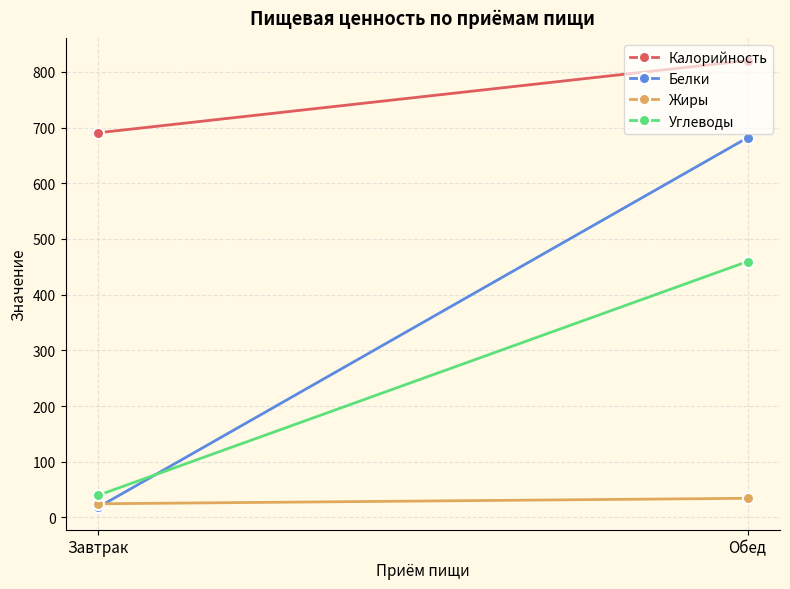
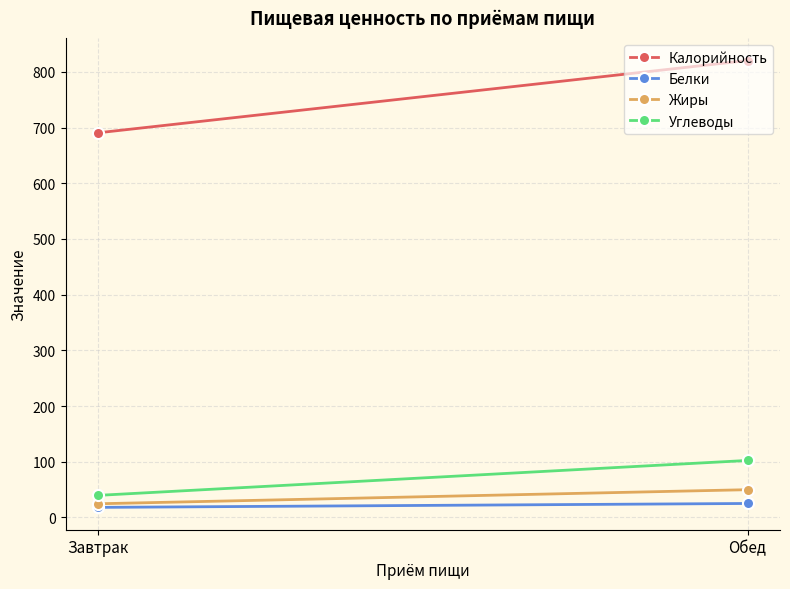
  {
    "Калорийность": {
      "Завтрак": 690
    },
    "Белки": {
      "Завтрак": 20,
-     "Обед": 680
+     "Обед": 30
    },
    "Жиры": {
      "Завтрак": 20,
-     "Обед": 30
+     "Обед": 50
    },
    "Углеводы": {
      "Завтрак": 40,
-     "Обед": 460
+     "Обед": 100
    }
  }
